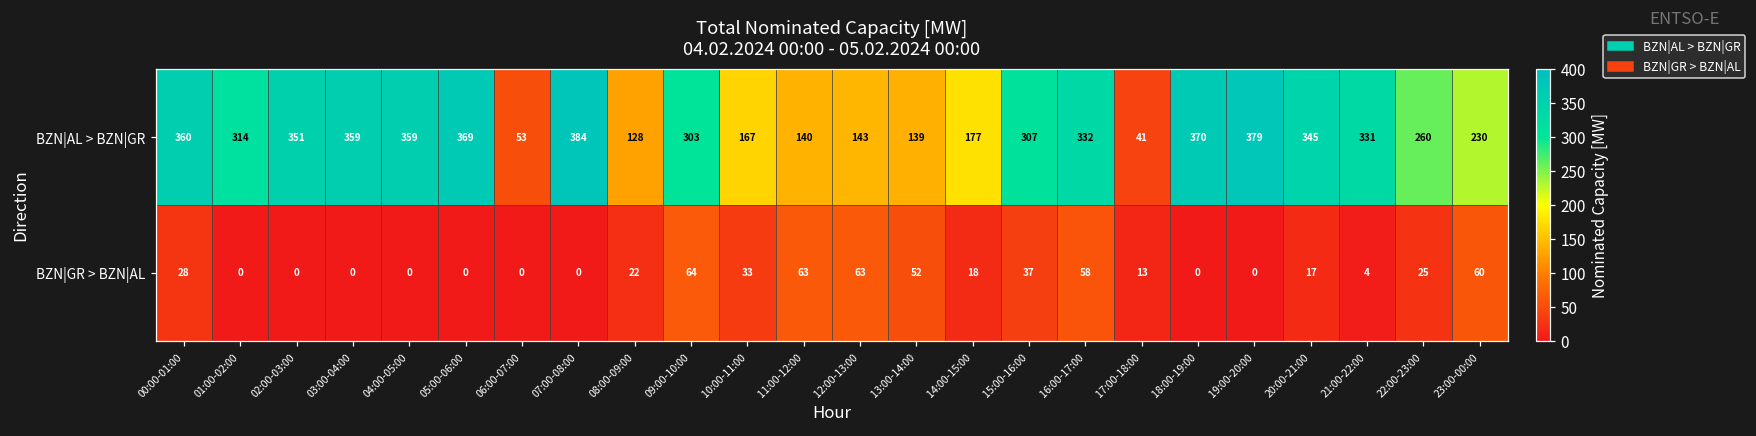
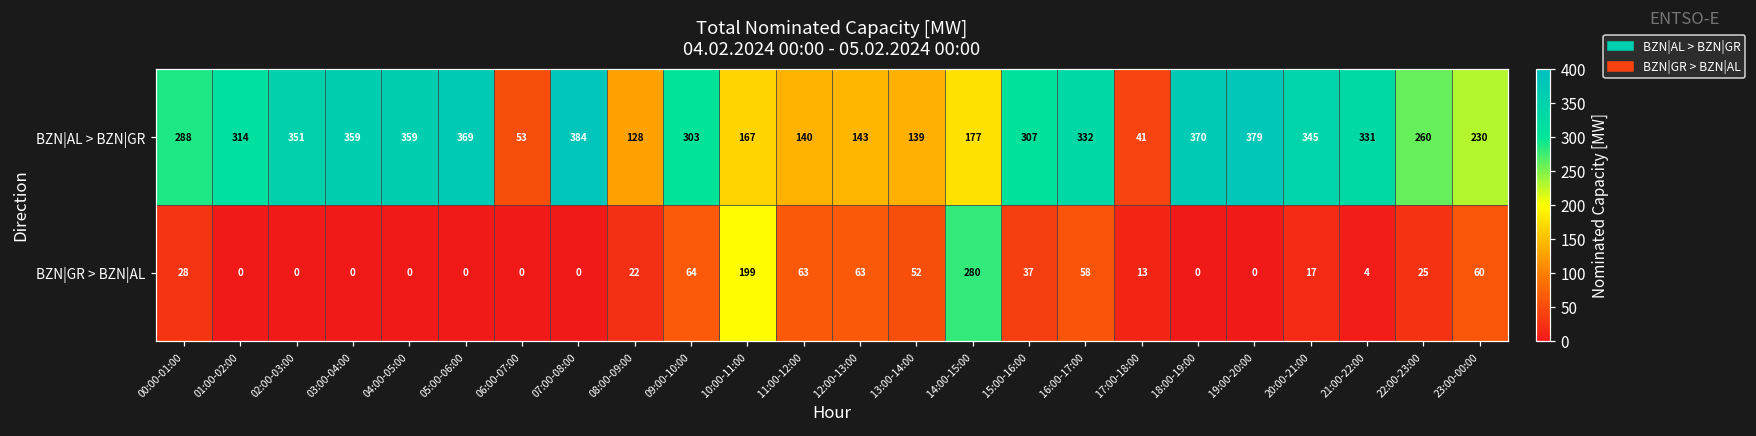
  {
    "BZN|AL > BZN|GR": {
-     "00:00-01:00": 360,
+     "00:00-01:00": 288,
      "01:00-02:00": 314,
      "02:00-03:00": 351,
      "03:00-04:00": 359,
      "04:00-05:00": 359,
      "05:00-06:00": 369,
      "06:00-07:00": 53,
      "07:00-08:00": 384,
      "08:00-09:00": 128,
      "09:00-10:00": 303,
      "10:00-11:00": 167,
      "11:00-12:00": 140,
      "12:00-13:00": 143,
      "13:00-14:00": 139,
      "14:00-15:00": 177,
      "15:00-16:00": 307,
      "16:00-17:00": 332,
      "17:00-18:00": 41,
      "18:00-19:00": 370,
      "19:00-20:00": 379,
      "20:00-21:00": 345,
      "21:00-22:00": 331,
      "22:00-23:00": 260,
      "23:00-00:00": 230
    },
    "BZN|GR > BZN|AL": {
      "00:00-01:00": 28,
      "01:00-02:00": 0,
      "02:00-03:00": 0,
      "03:00-04:00": 0,
      "04:00-05:00": 0,
      "05:00-06:00": 0,
      "06:00-07:00": 0,
      "07:00-08:00": 0,
      "08:00-09:00": 22,
      "09:00-10:00": 64,
-     "10:00-11:00": 33,
+     "10:00-11:00": 199,
      "11:00-12:00": 63,
      "12:00-13:00": 63,
      "13:00-14:00": 52,
-     "14:00-15:00": 18,
+     "14:00-15:00": 280,
      "15:00-16:00": 37,
      "16:00-17:00": 58,
      "17:00-18:00": 13,
      "18:00-19:00": 0,
      "19:00-20:00": 0,
      "20:00-21:00": 17,
      "21:00-22:00": 4,
      "22:00-23:00": 25,
      "23:00-00:00": 60
    }
  }
